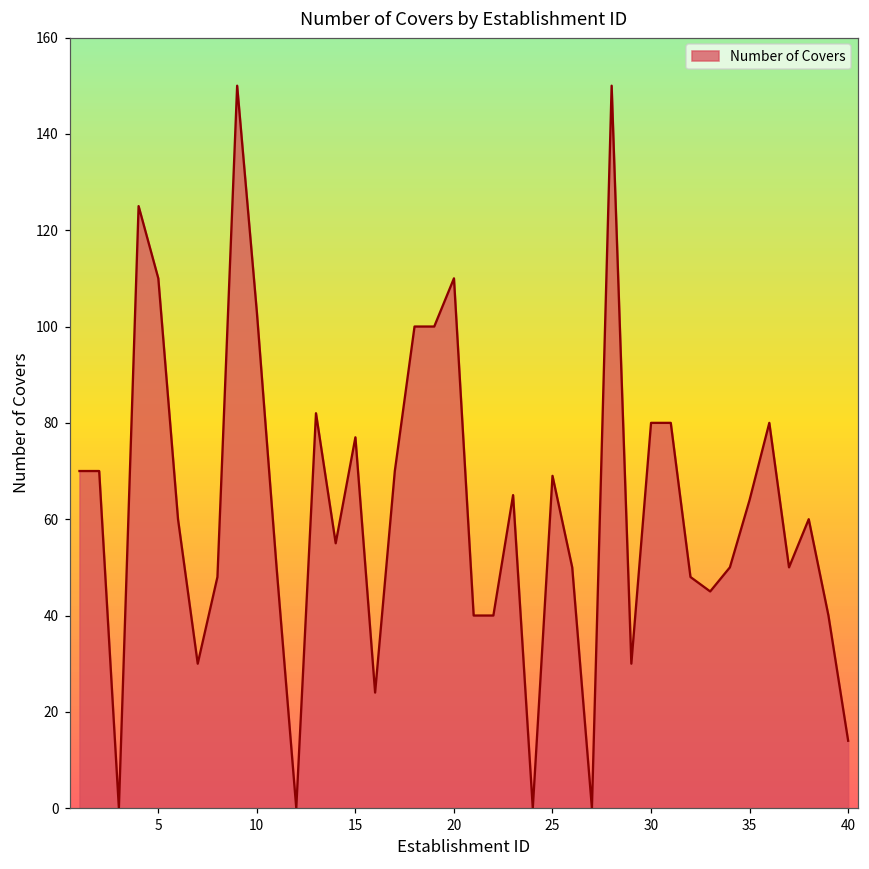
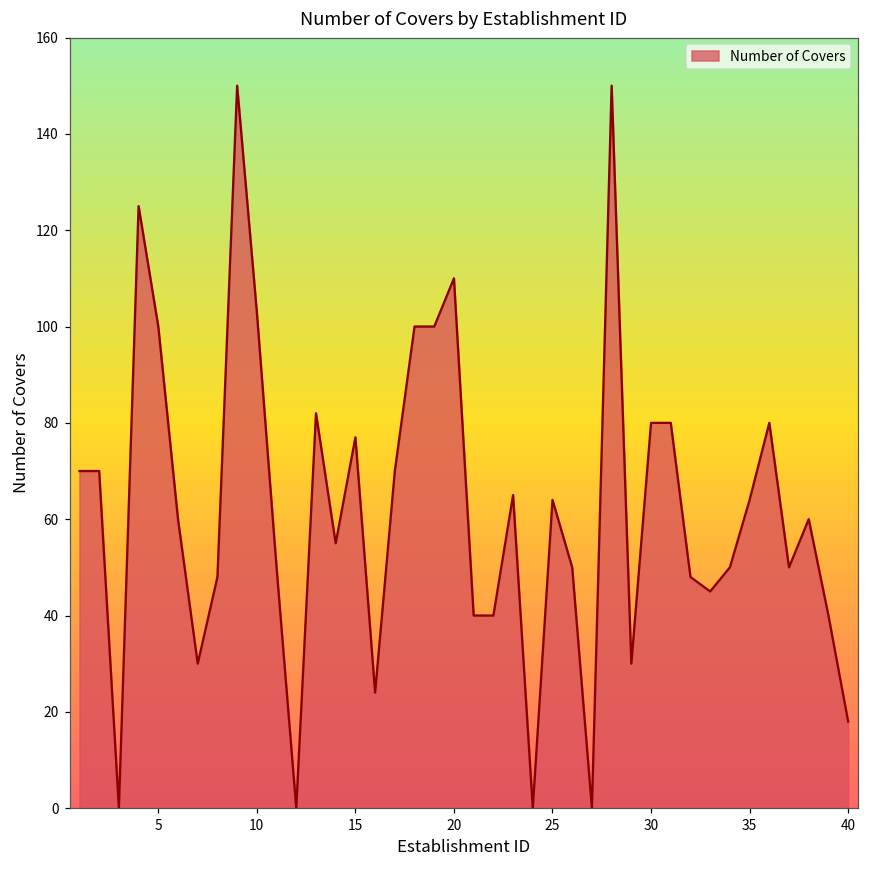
  {
-   "5": 110,
+   "5": 100,
    "10": 103,
    "15": 77,
    "20": 110,
-   "25": 69,
+   "25": 64,
    "30": 80,
    "35": 64,
-   "40": 14
+   "40": 18
  }
